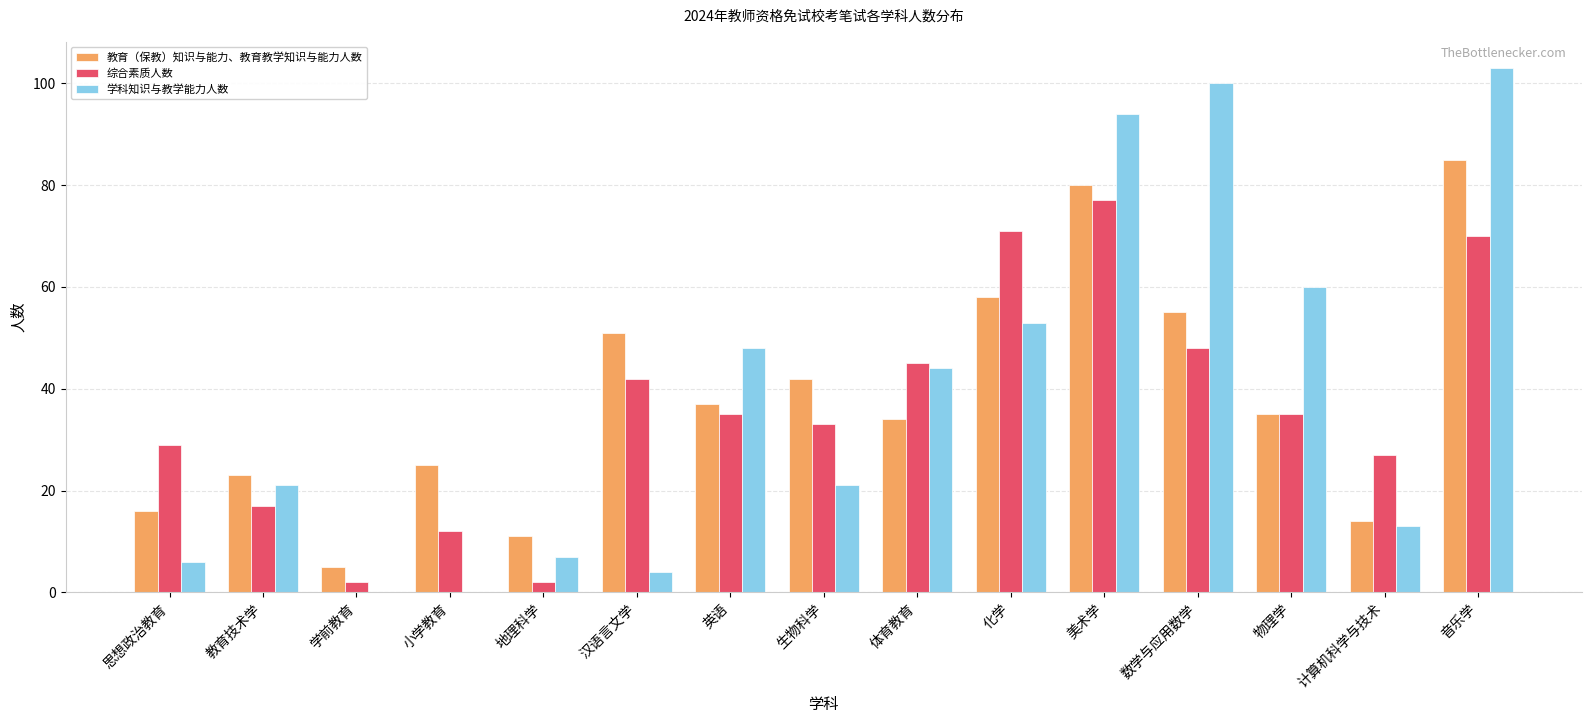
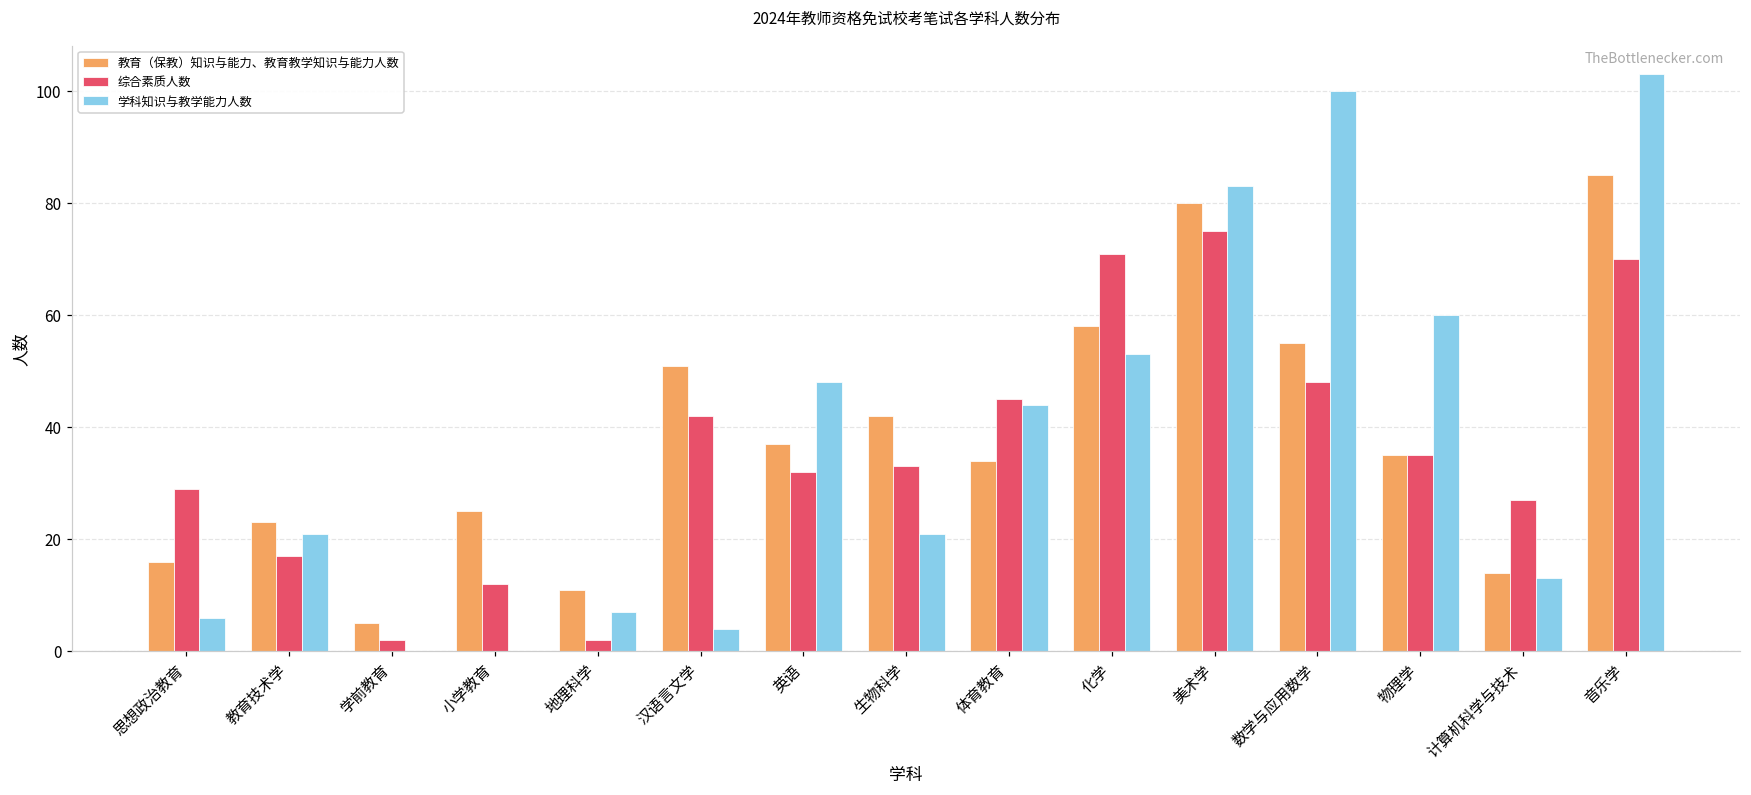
  {
    "教育（保教）知识与能力、教育教学知识与能力人数": {
      "思想政治教育": 16,
      "教育技术学": 23,
      "学前教育": 5,
      "小学教育": 25,
      "地理科学": 11,
      "汉语言文学": 51,
      "英语": 37,
      "生物科学": 42,
      "体育教育": 34,
      "化学": 58,
      "美术学": 80,
      "数学与应用数学": 55,
      "物理学": 35,
      "计算机科学与技术": 14,
      "音乐学": 85
    },
    "综合素质人数": {
      "思想政治教育": 29,
      "教育技术学": 17,
      "学前教育": 2,
      "小学教育": 12,
      "地理科学": 2,
      "汉语言文学": 42,
-     "英语": 35,
+     "英语": 32,
      "生物科学": 33,
      "体育教育": 45,
      "化学": 71,
-     "美术学": 77,
+     "美术学": 75,
      "数学与应用数学": 48,
      "物理学": 35,
      "计算机科学与技术": 27,
      "音乐学": 70
    },
    "学科知识与教学能力人数": {
      "思想政治教育": 6,
      "教育技术学": 21,
      "学前教育": 0,
      "小学教育": 0,
      "地理科学": 7,
      "汉语言文学": 4,
      "英语": 48,
      "生物科学": 21,
      "体育教育": 44,
      "化学": 53,
-     "美术学": 94,
+     "美术学": 83,
      "数学与应用数学": 100,
      "物理学": 60,
      "计算机科学与技术": 13,
      "音乐学": 103
    }
  }
